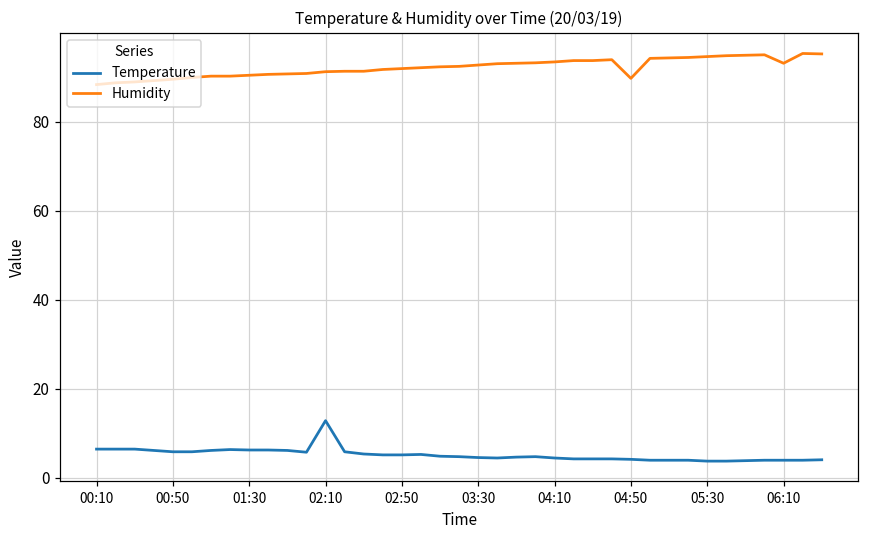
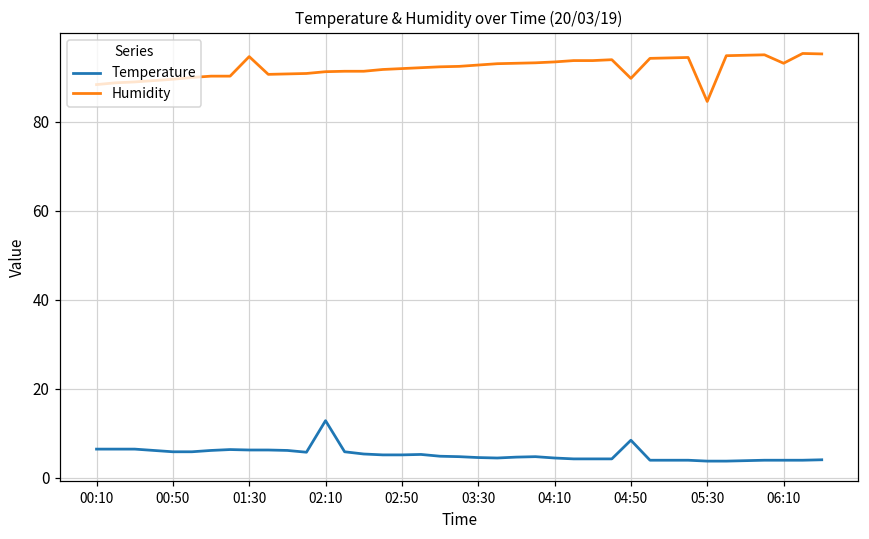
  {
    "Temperature": {
      "00:10": 6,
      "00:50": 6,
      "01:30": 6,
      "02:10": 13,
      "02:50": 5,
      "03:30": 5,
      "04:10": 4,
-     "04:50": 4,
+     "04:50": 8,
      "05:30": 4,
      "06:10": 4
    },
    "Humidity": {
-     "01:30": 91,
+     "01:30": 95,
      "02:10": 91,
      "02:50": 92,
      "03:30": 93,
      "04:10": 94,
      "04:50": 90,
-     "05:30": 95,
+     "05:30": 85,
      "06:10": 93
    }
  }
